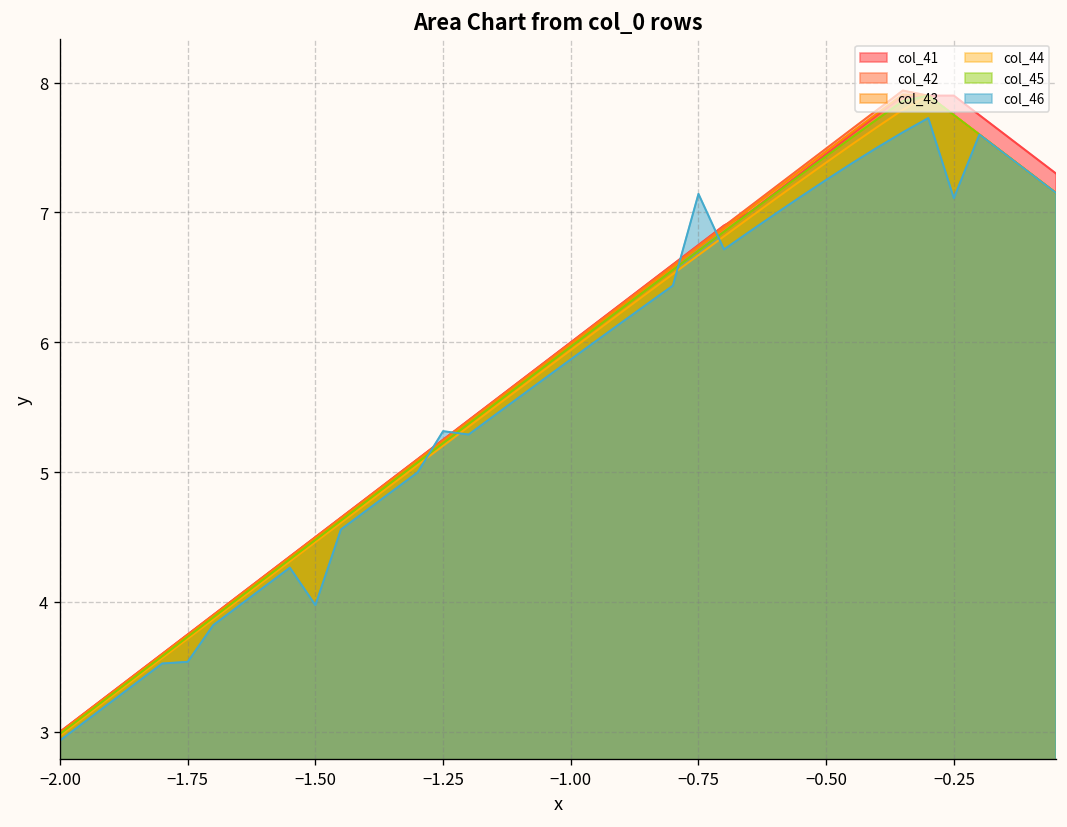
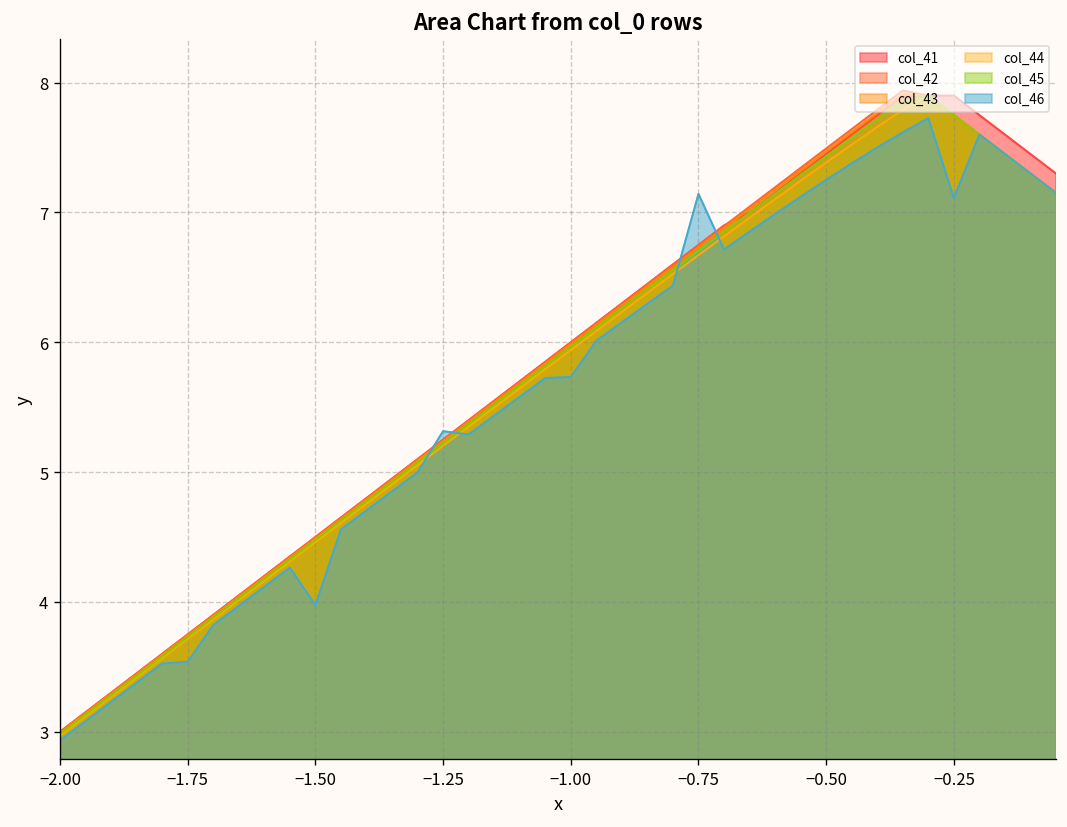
  {
    "col_45": {
      "−0.75": 6.71
    },
    "col_46": {
      "−2.00": 2.93,
      "−1.75": 3.54,
      "−1.50": 3.98,
      "−1.25": 5.32,
-     "−1.00": 5.87,
+     "−1.00": 5.73,
      "−0.75": 7.14,
      "−0.50": 7.25,
      "−0.25": 7.11
    }
  }
